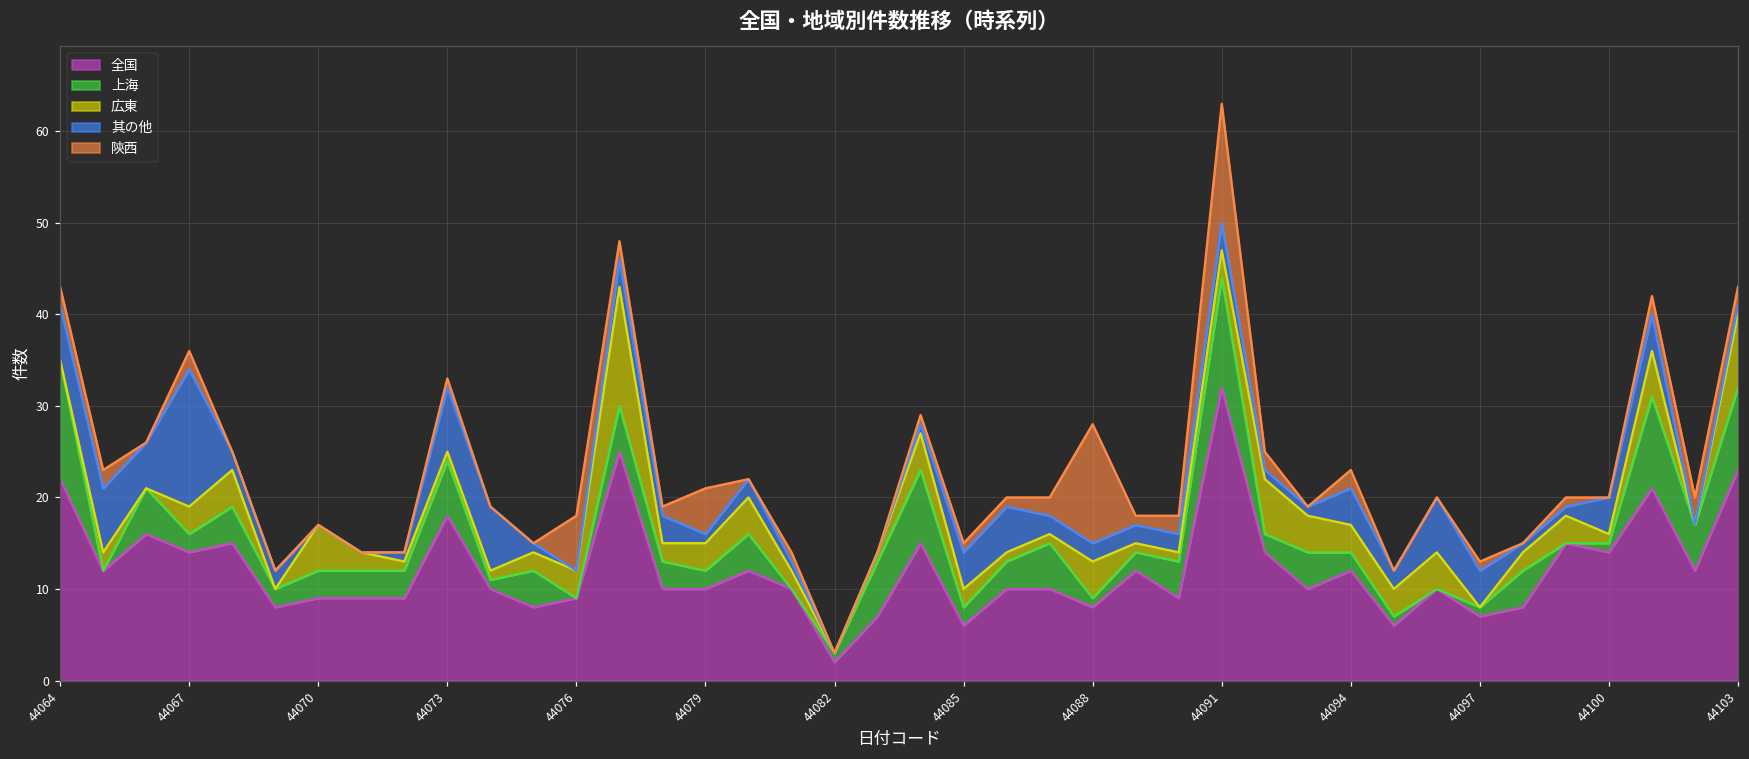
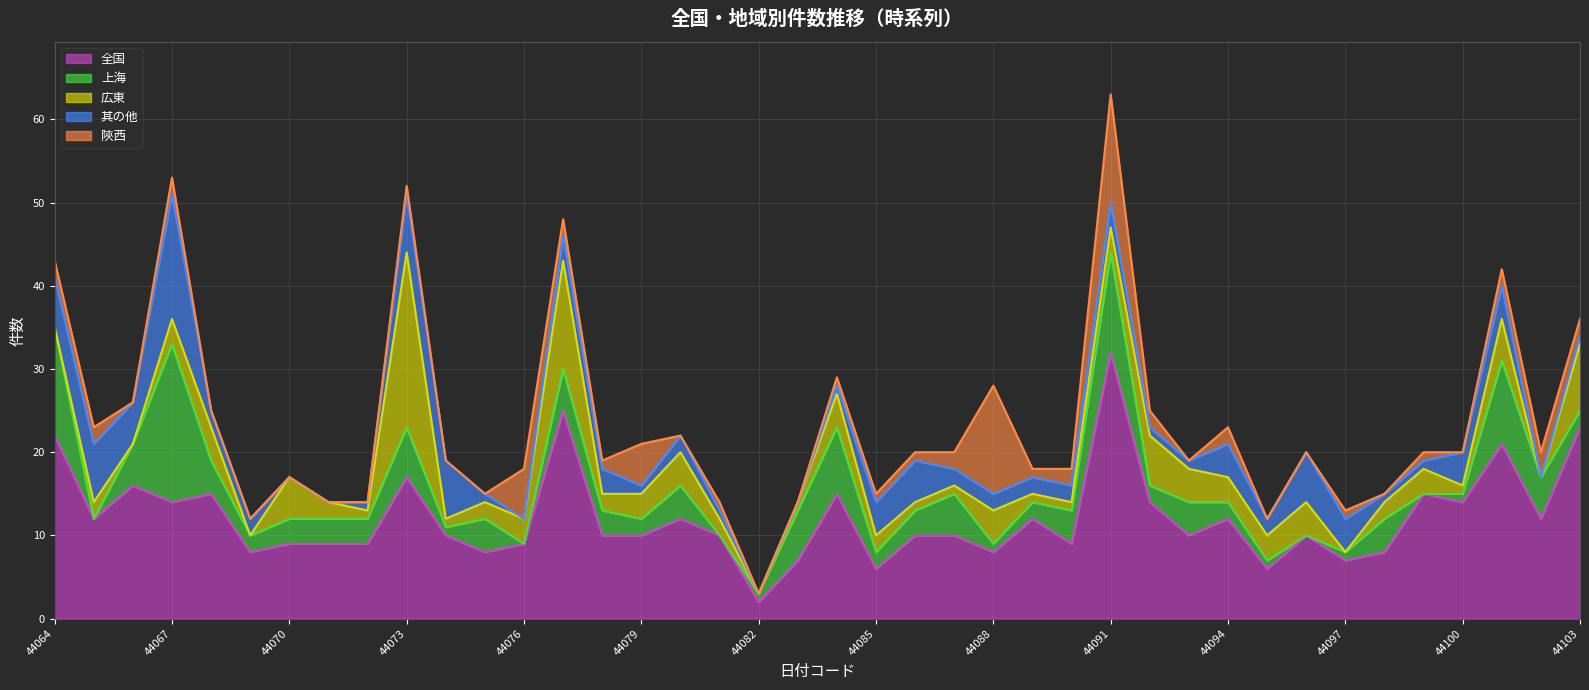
  {
    "全国": {
      "44064": 22,
      "44067": 14,
      "44070": 9,
-     "44073": 18,
+     "44073": 17,
      "44079": 10,
      "44082": 2,
      "44085": 6,
      "44088": 8,
      "44091": 32,
      "44094": 12,
      "44097": 7,
      "44100": 14,
      "44103": 23
    },
    "上海": {
-     "44067": 2,
+     "44067": 19,
      "44070": 3,
      "44073": 6,
      "44079": 2,
      "44085": 2,
      "44088": 1,
      "44091": 12,
      "44094": 2,
      "44100": 1,
-     "44103": 9
+     "44103": 2
    },
    "広東": {
      "44067": 3,
-     "44073": 1,
+     "44073": 21,
      "44079": 3,
      "44085": 2,
      "44088": 4,
      "44091": 3,
      "44094": 3,
      "44100": 1,
      "44103": 8
    },
    "其の他": {
      "44064": 6,
      "44067": 15,
      "44073": 7,
      "44079": 1,
      "44085": 4,
      "44088": 2,
      "44091": 3,
      "44094": 4,
      "44097": 4,
      "44103": 1
    },
    "陝西": {
      "44064": 2,
      "44067": 2,
      "44073": 1,
      "44076": 6,
      "44079": 5,
      "44085": 1,
      "44088": 13,
      "44091": 13,
      "44094": 2,
      "44097": 1,
      "44103": 2
    }
  }
